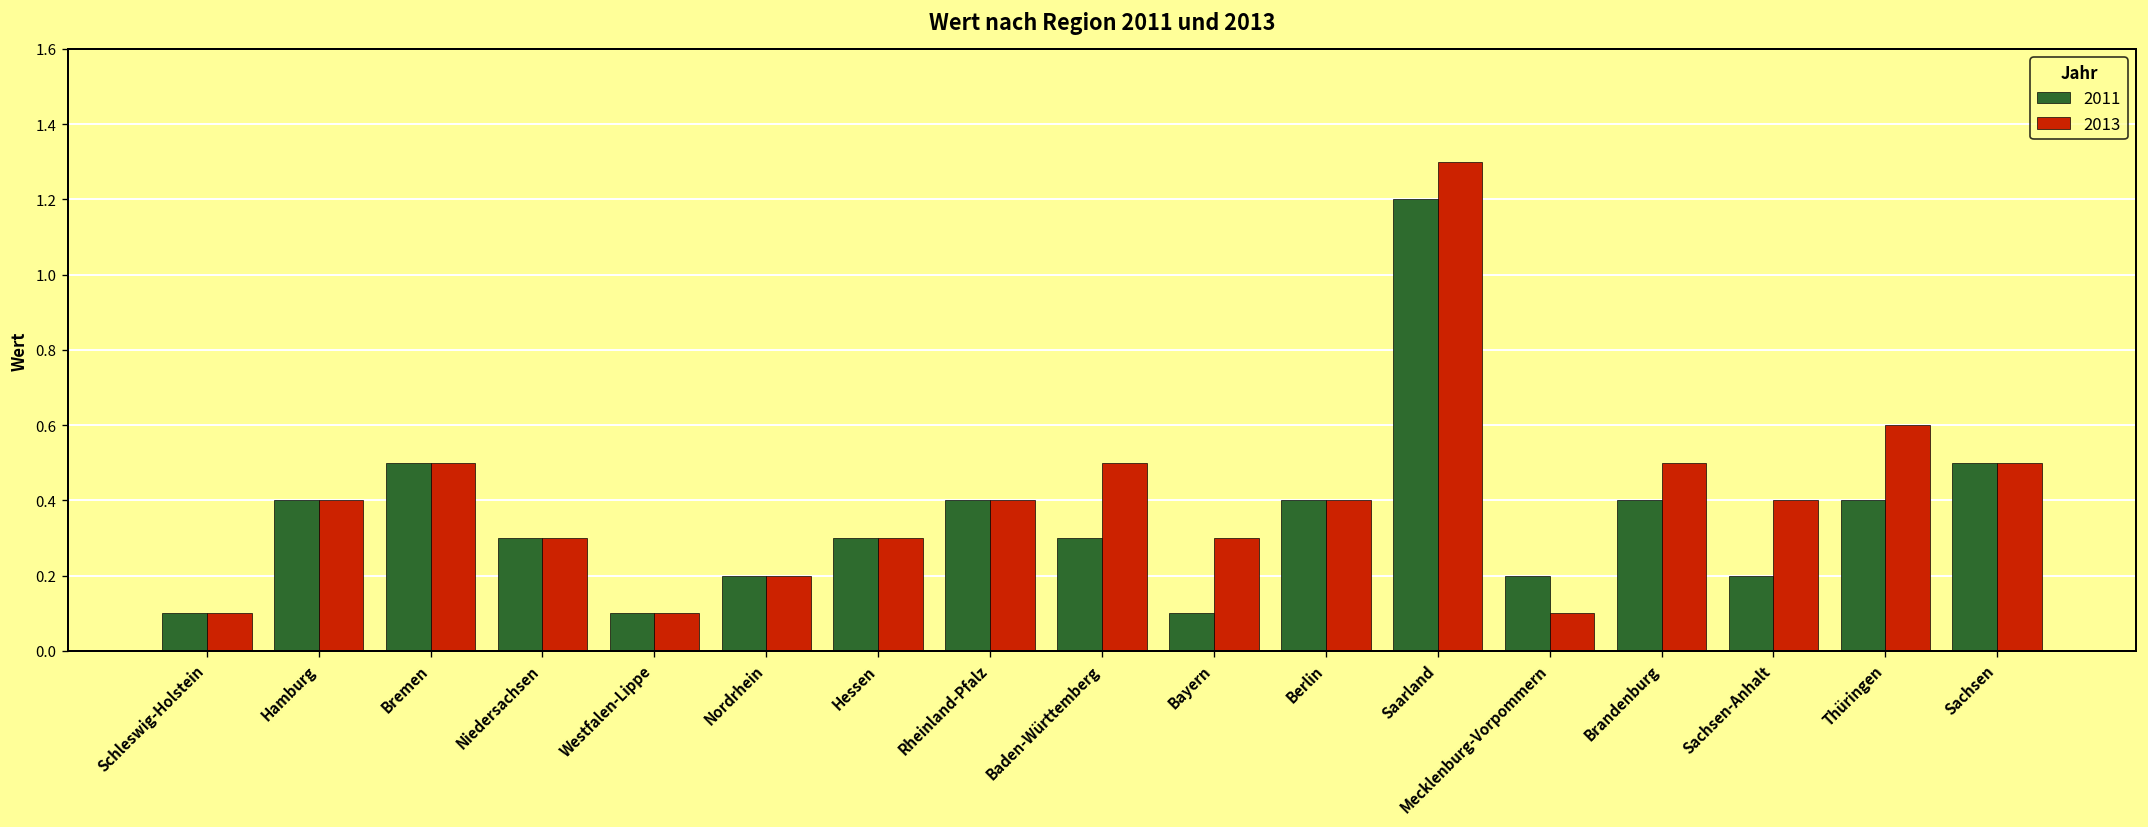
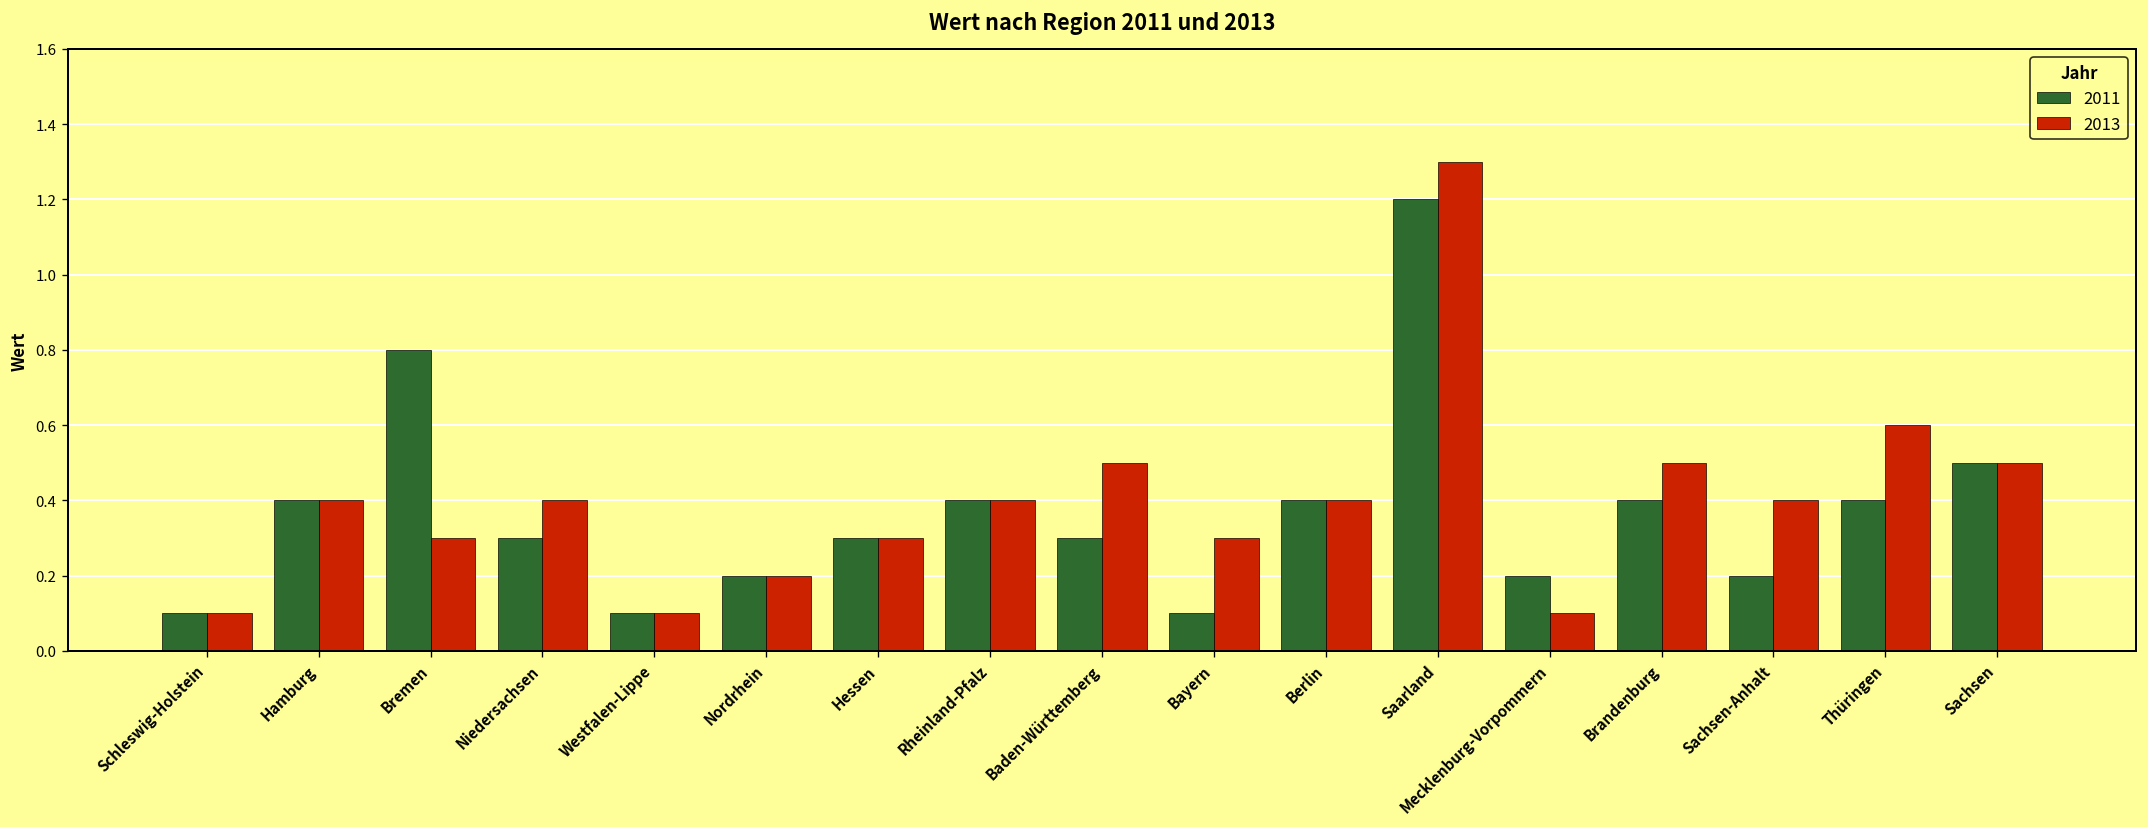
  {
    "2011": {
      "Schleswig-Holstein": 0.1,
      "Hamburg": 0.4,
-     "Bremen": 0.5,
+     "Bremen": 0.8,
      "Niedersachsen": 0.3,
      "Westfalen-Lippe": 0.1,
      "Nordrhein": 0.2,
      "Hessen": 0.3,
      "Rheinland-Pfalz": 0.4,
      "Baden-Württemberg": 0.3,
      "Bayern": 0.1,
      "Berlin": 0.4,
      "Saarland": 1.2,
      "Mecklenburg-Vorpommern": 0.2,
      "Brandenburg": 0.4,
      "Sachsen-Anhalt": 0.2,
      "Thüringen": 0.4,
      "Sachsen": 0.5
    },
    "2013": {
      "Schleswig-Holstein": 0.1,
      "Hamburg": 0.4,
-     "Bremen": 0.5,
-     "Niedersachsen": 0.3,
+     "Bremen": 0.3,
+     "Niedersachsen": 0.4,
      "Westfalen-Lippe": 0.1,
      "Nordrhein": 0.2,
      "Hessen": 0.3,
      "Rheinland-Pfalz": 0.4,
      "Baden-Württemberg": 0.5,
      "Bayern": 0.3,
      "Berlin": 0.4,
      "Saarland": 1.3,
      "Mecklenburg-Vorpommern": 0.1,
      "Brandenburg": 0.5,
      "Sachsen-Anhalt": 0.4,
      "Thüringen": 0.6,
      "Sachsen": 0.5
    }
  }
